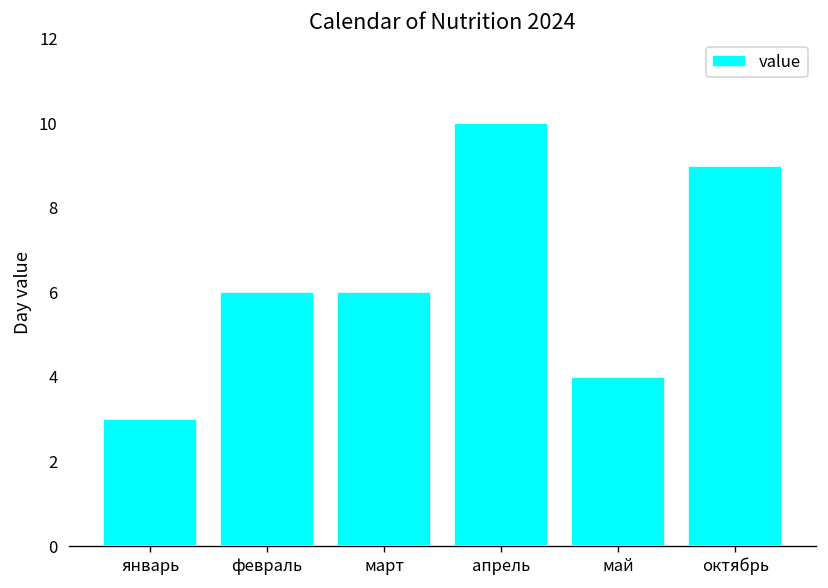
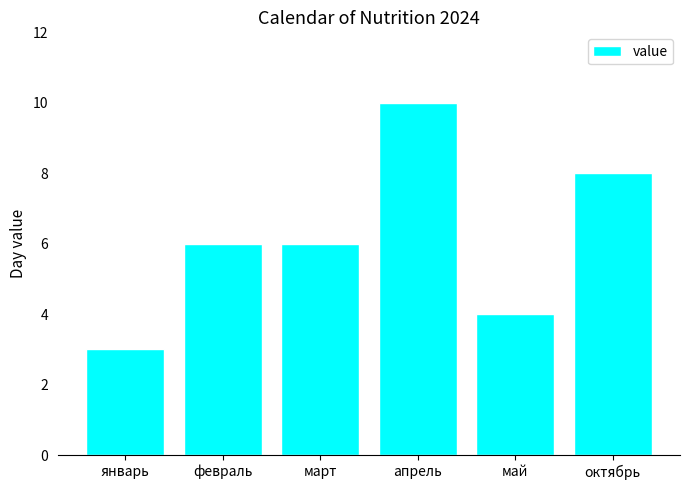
  {
    "январь": 3,
    "февраль": 6,
    "март": 6,
    "апрель": 10,
    "май": 4,
-   "октябрь": 9
+   "октябрь": 8
  }
